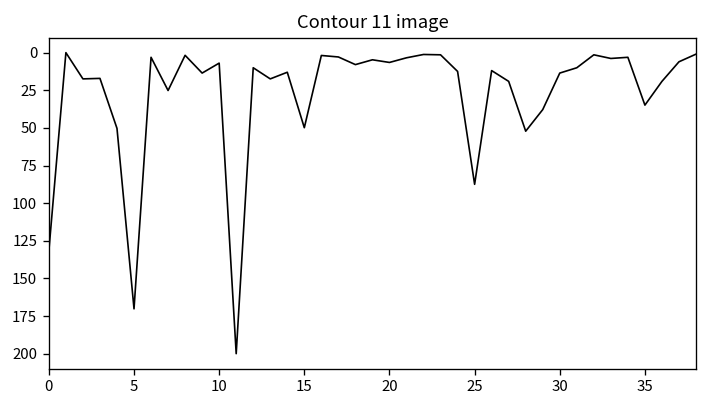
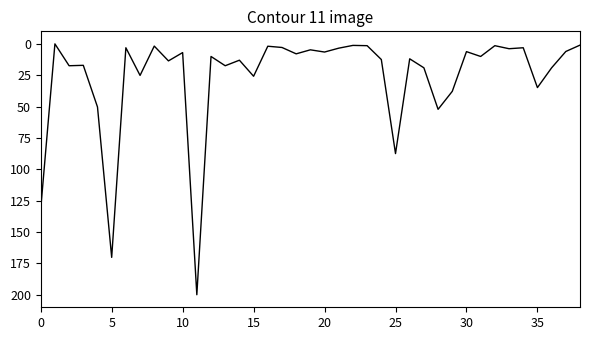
  {
    "0": 132,
    "5": 170,
    "10": 7,
-   "15": 50,
+   "15": 26,
    "20": 7,
    "25": 87,
-   "30": 14,
+   "30": 6,
    "35": 35
  }
